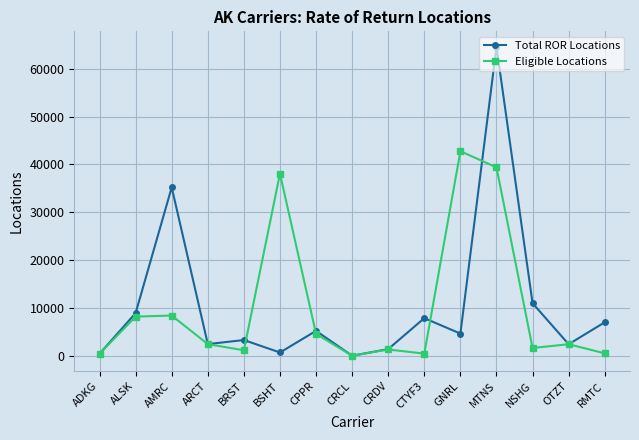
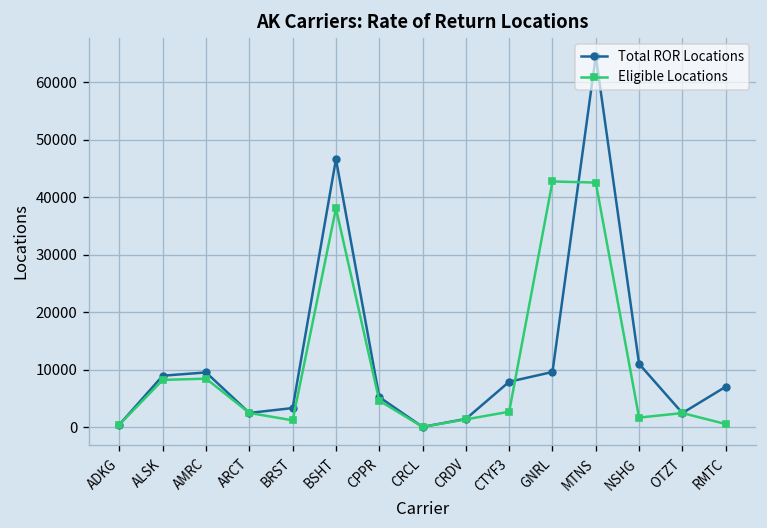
  {
    "Total ROR Locations": {
      "ALSK": 9000,
-     "AMRC": 35000,
+     "AMRC": 10000,
      "BRST": 3000,
-     "BSHT": 1000,
+     "BSHT": 47000,
      "CPPR": 5000,
      "CTYF3": 8000,
-     "GNRL": 5000,
+     "GNRL": 10000,
      "NSHG": 11000,
      "RMTC": 7000
    },
    "Eligible Locations": {
      "ALSK": 8000,
      "AMRC": 8000,
      "BRST": 1000,
      "BSHT": 38000,
      "CPPR": 5000,
-     "CTYF3": 1000,
+     "CTYF3": 3000,
      "GNRL": 43000,
-     "MTNS": 39000,
+     "MTNS": 43000,
      "NSHG": 2000,
      "RMTC": 1000
    }
  }
